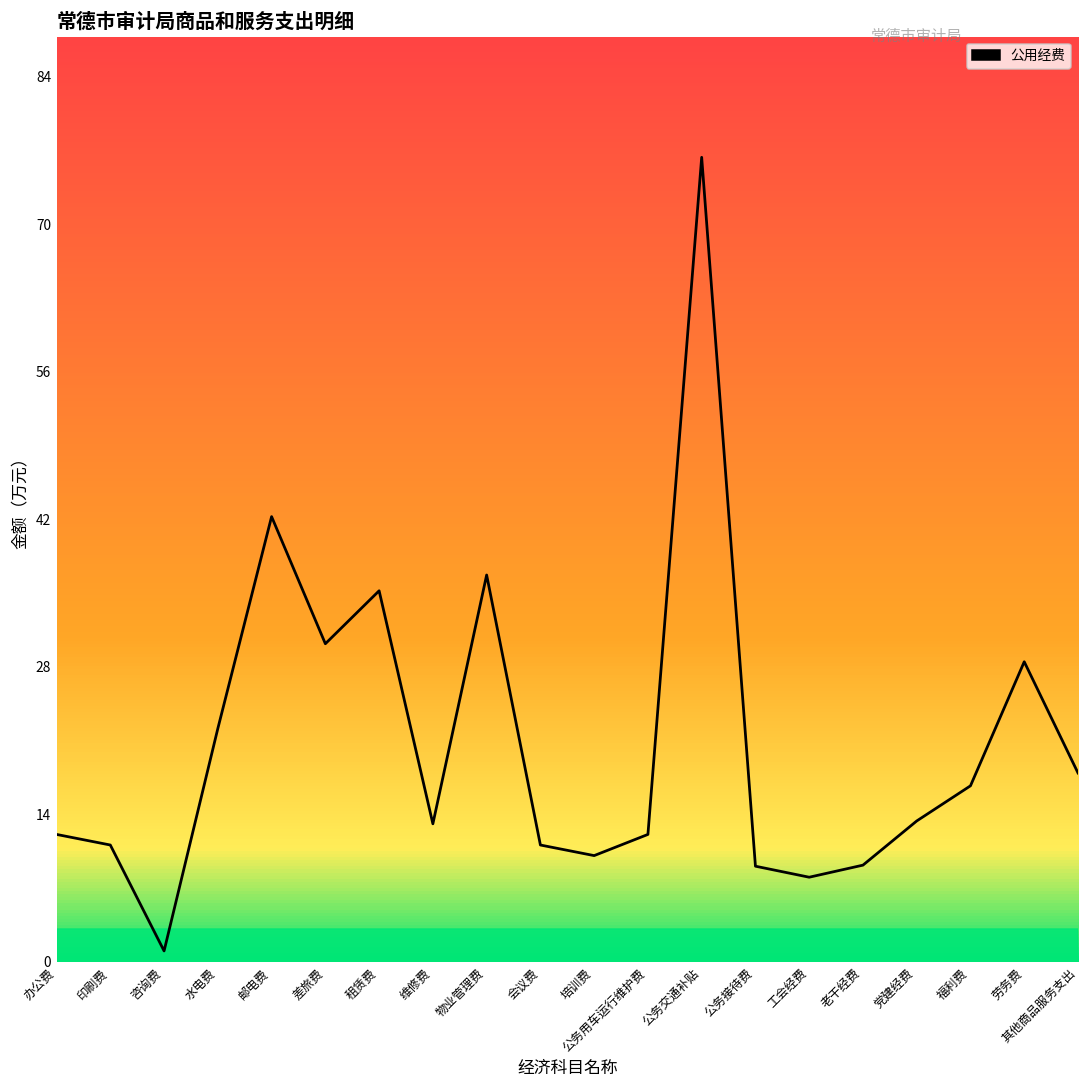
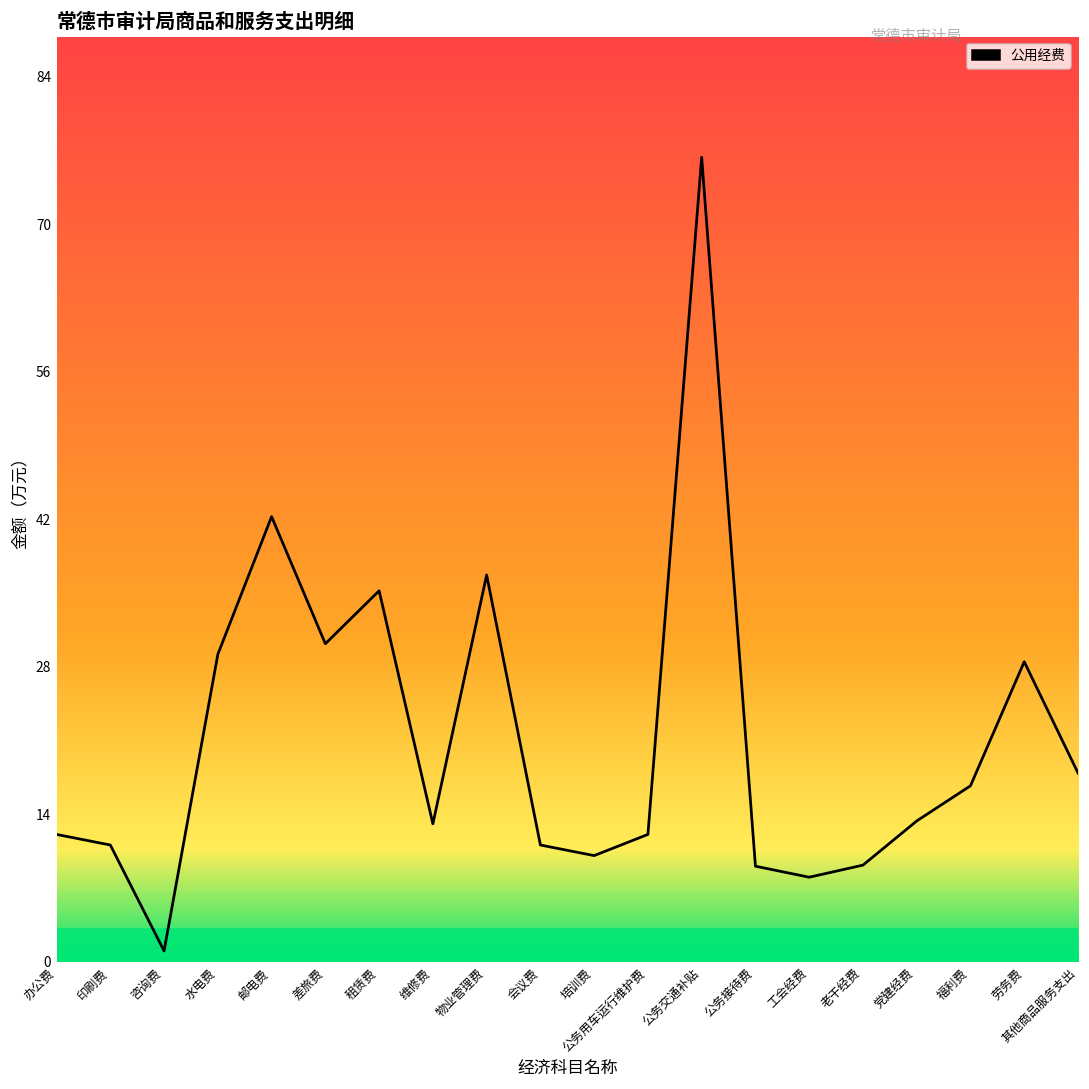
  {
    "办公费": 12,
    "印刷费": 11,
-   "水电费": 22,
+   "水电费": 29,
    "邮电费": 42,
    "差旅费": 30,
    "租赁费": 35,
    "维修费": 13,
    "物业管理费": 36,
    "会议费": 11,
    "培训费": 10,
    "公务用车运行维护费": 12,
    "公务交通补贴": 76,
    "公务接待费": 9,
    "工会经费": 8,
    "老干经费": 9,
    "党建经费": 13,
    "福利费": 17,
    "劳务费": 28,
    "其他商品服务支出": 18
  }
